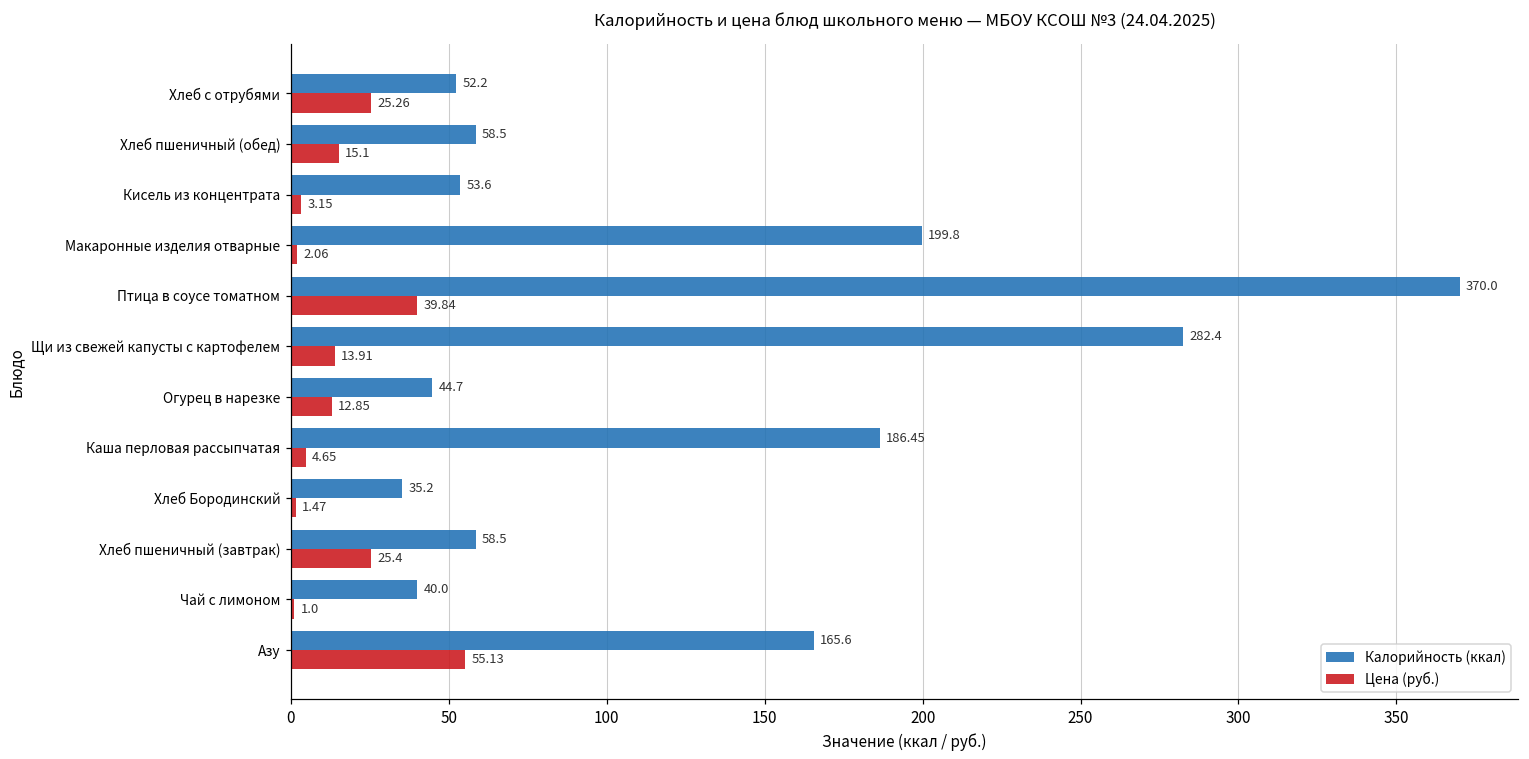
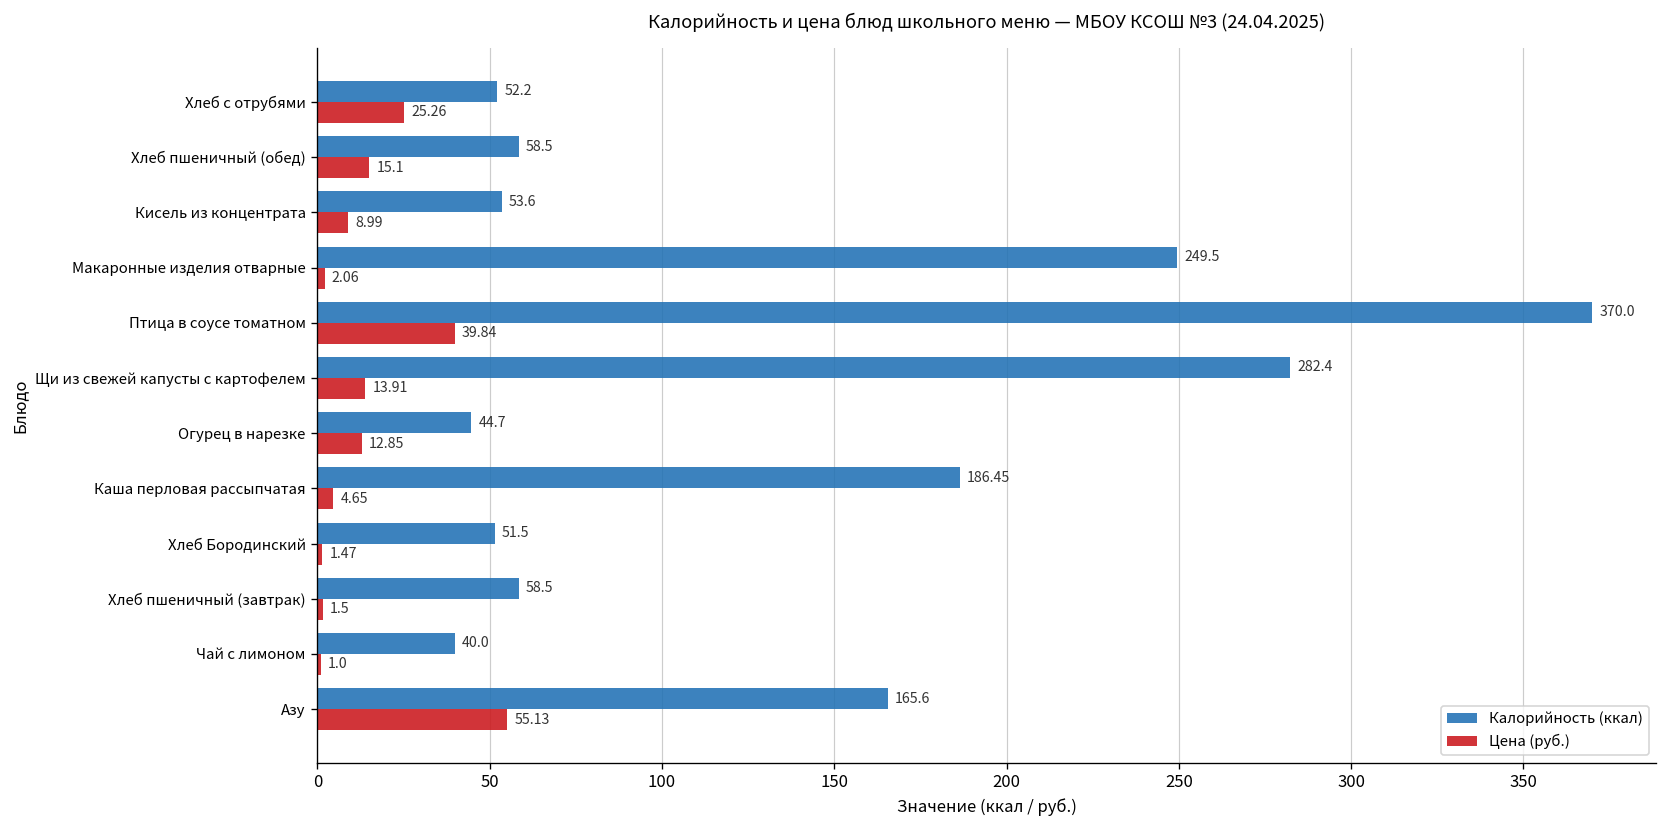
  {
    "Калорийность (ккал)": {
      "Хлеб с отрубями": 52.2,
      "Хлеб пшеничный (обед)": 58.5,
      "Кисель из концентрата": 53.6,
-     "Макаронные изделия отварные": 199.8,
+     "Макаронные изделия отварные": 249.5,
      "Птица в соусе томатном": 370.0,
      "Щи из свежей капусты с картофелем": 282.4,
      "Огурец в нарезке": 44.7,
      "Каша перловая рассыпчатая": 186.45,
-     "Хлеб Бородинский": 35.2,
+     "Хлеб Бородинский": 51.5,
      "Хлеб пшеничный (завтрак)": 58.5,
      "Чай с лимоном": 40.0,
      "Азу": 165.6
    },
    "Цена (руб.)": {
      "Хлеб с отрубями": 25.26,
      "Хлеб пшеничный (обед)": 15.1,
-     "Кисель из концентрата": 3.15,
+     "Кисель из концентрата": 8.99,
      "Макаронные изделия отварные": 2.06,
      "Птица в соусе томатном": 39.84,
      "Щи из свежей капусты с картофелем": 13.91,
      "Огурец в нарезке": 12.85,
      "Каша перловая рассыпчатая": 4.65,
      "Хлеб Бородинский": 1.47,
-     "Хлеб пшеничный (завтрак)": 25.4,
+     "Хлеб пшеничный (завтрак)": 1.5,
      "Чай с лимоном": 1.0,
      "Азу": 55.13
    }
  }
